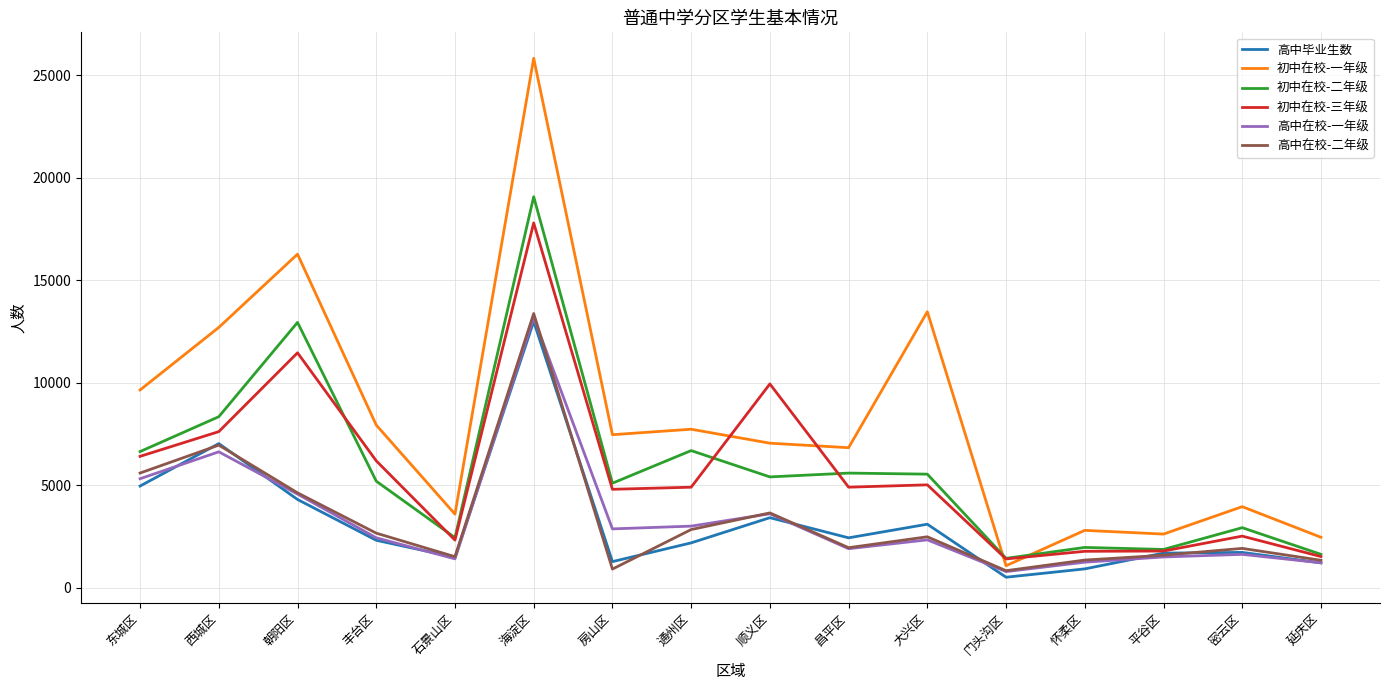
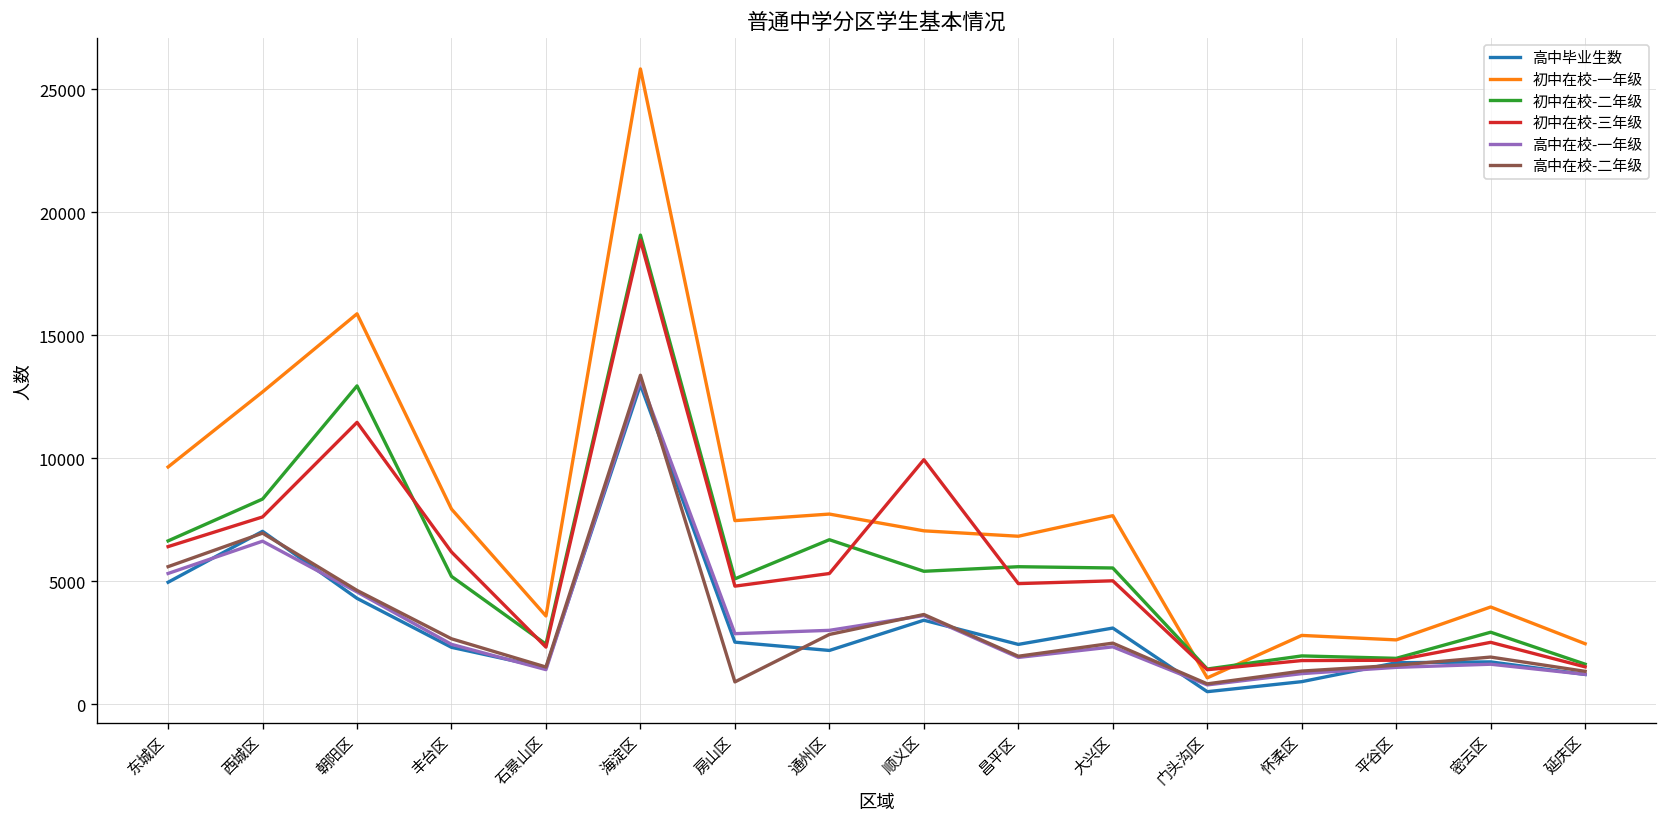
  {
    "高中毕业生数": {
      "东城区": 5000,
      "朝阳区": 4300,
      "海淀区": 13000,
-     "房山区": 1300,
+     "房山区": 2500,
      "通州区": 2200,
      "顺义区": 3400,
      "昌平区": 2400,
      "大兴区": 3100,
      "门头沟区": 500,
      "怀柔区": 900
    },
    "初中在校-一年级": {
      "东城区": 9600,
      "西城区": 12700,
-     "朝阳区": 16300,
+     "朝阳区": 15900,
      "丰台区": 7900,
      "石景山区": 3600,
      "海淀区": 25800,
      "房山区": 7500,
      "通州区": 7700,
      "顺义区": 7100,
      "昌平区": 6800,
-     "大兴区": 13500,
+     "大兴区": 7700,
      "门头沟区": 1100,
      "怀柔区": 2800,
      "平谷区": 2600,
      "密云区": 4000,
      "延庆区": 2500
    },
    "初中在校-二年级": {
      "东城区": 6600,
      "西城区": 8300,
      "朝阳区": 12900,
      "丰台区": 5200,
      "海淀区": 19100,
      "房山区": 5100,
      "通州区": 6700,
      "顺义区": 5400,
      "昌平区": 5600,
      "大兴区": 5500,
      "怀柔区": 2000,
      "密云区": 2900
    },
    "初中在校-三年级": {
      "东城区": 6400,
      "西城区": 7600,
      "朝阳区": 11500,
      "丰台区": 6200,
-     "海淀区": 17800,
+     "海淀区": 18900,
      "房山区": 4800,
-     "通州区": 4900,
+     "通州区": 5300,
      "顺义区": 9900,
      "昌平区": 4900,
      "大兴区": 5000,
      "怀柔区": 1800,
      "密云区": 2500
    },
    "高中在校-一年级": {
      "东城区": 5300,
      "西城区": 6600,
      "海淀区": 13200,
      "房山区": 2900,
      "通州区": 3000,
      "大兴区": 2300
    },
    "高中在校-二年级": {
      "东城区": 5600,
      "丰台区": 2700,
      "海淀区": 13400,
      "房山区": 900,
      "通州区": 2800,
      "大兴区": 2500,
      "密云区": 1900
    }
  }
